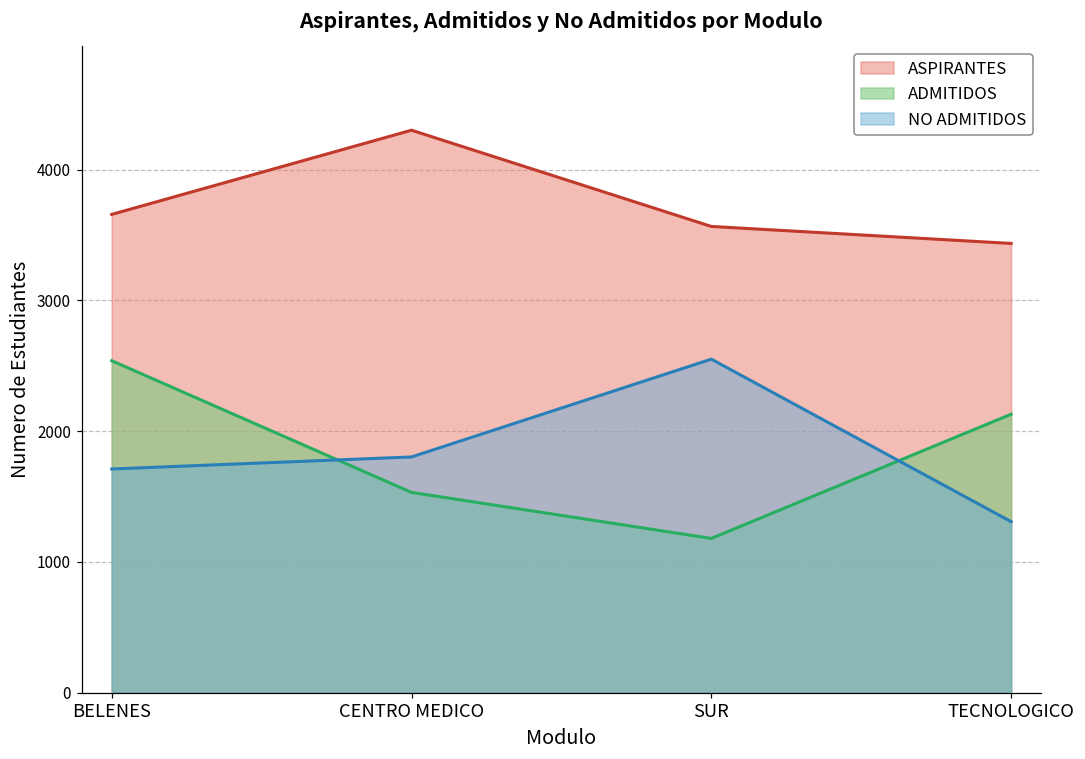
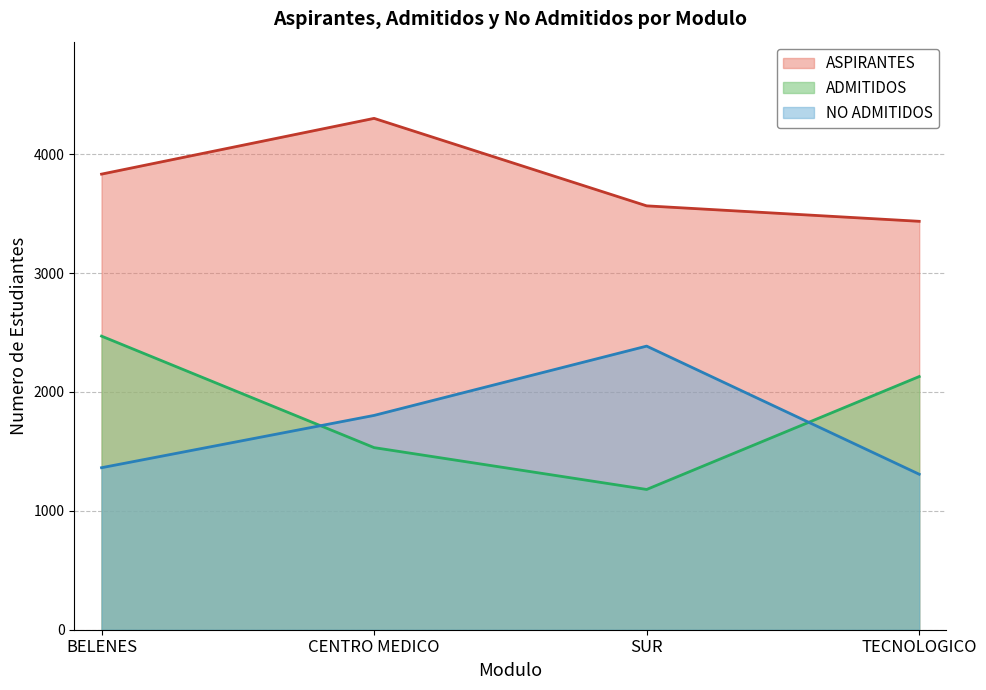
  {
    "ASPIRANTES": {
-     "BELENES": 3660,
+     "BELENES": 3830,
      "CENTRO MEDICO": 4300,
      "SUR": 3570,
      "TECNOLOGICO": 3440
    },
    "ADMITIDOS": {
-     "BELENES": 2540,
+     "BELENES": 2470,
      "CENTRO MEDICO": 1530,
      "SUR": 1180,
      "TECNOLOGICO": 2130
    },
    "NO ADMITIDOS": {
-     "BELENES": 1710,
+     "BELENES": 1360,
      "CENTRO MEDICO": 1800,
-     "SUR": 2550,
+     "SUR": 2390,
      "TECNOLOGICO": 1310
    }
  }
